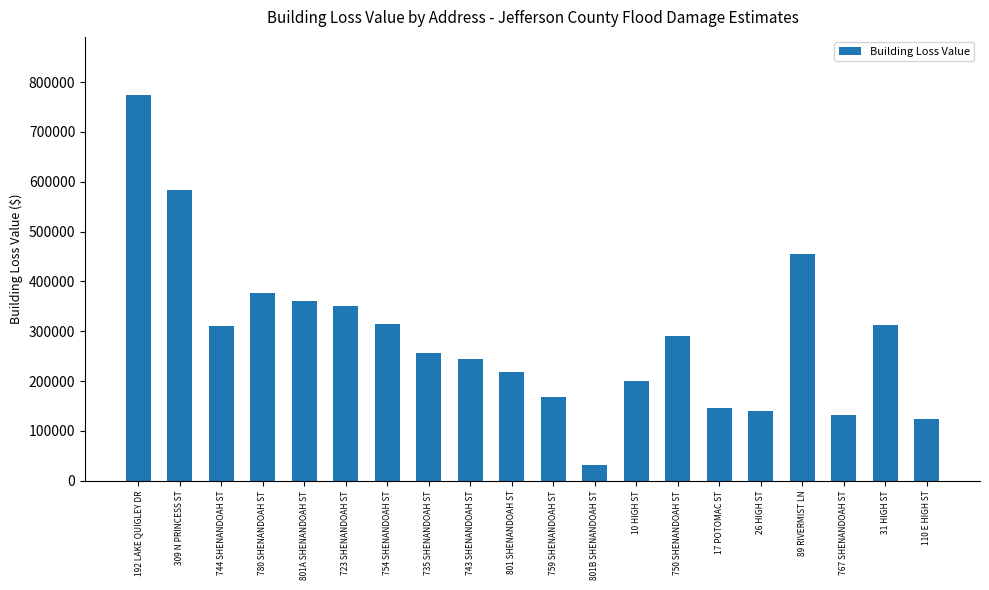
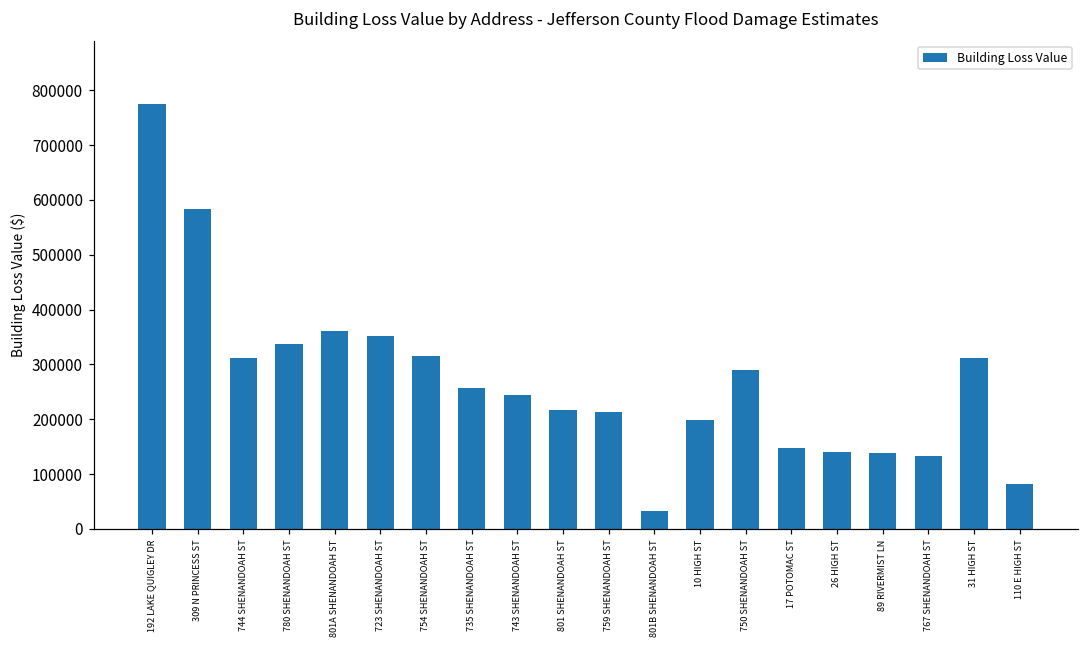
  {
    "192 LAKE QUIGLEY DR": 770000,
    "309 N PRINCESS ST": 580000,
    "744 SHENANDOAH ST": 310000,
-   "780 SHENANDOAH ST": 380000,
+   "780 SHENANDOAH ST": 340000,
    "801A SHENANDOAH ST": 360000,
    "723 SHENANDOAH ST": 350000,
    "754 SHENANDOAH ST": 310000,
    "735 SHENANDOAH ST": 260000,
    "743 SHENANDOAH ST": 240000,
    "801 SHENANDOAH ST": 220000,
-   "759 SHENANDOAH ST": 170000,
+   "759 SHENANDOAH ST": 210000,
    "801B SHENANDOAH ST": 30000,
    "10 HIGH ST": 200000,
    "750 SHENANDOAH ST": 290000,
    "17 POTOMAC ST": 150000,
    "26 HIGH ST": 140000,
-   "89 RIVERMIST LN": 450000,
+   "89 RIVERMIST LN": 140000,
    "767 SHENANDOAH ST": 130000,
    "31 HIGH ST": 310000,
-   "110 E HIGH ST": 120000
+   "110 E HIGH ST": 80000
  }
